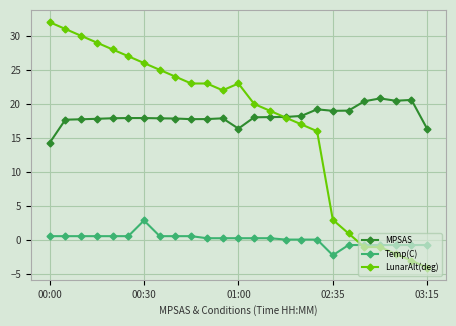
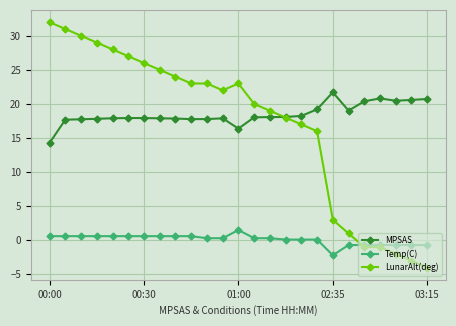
  {
    "MPSAS": {
      "00:00": 14,
      "00:30": 18,
      "01:00": 16,
-     "02:35": 19,
-     "03:15": 16
+     "02:35": 22,
+     "03:15": 21
    },
    "Temp(C)": {
      "00:00": 1,
-     "00:30": 3,
-     "01:00": 0,
+     "00:30": 1,
+     "01:00": 2,
      "02:35": -2
    },
    "LunarAlt(deg)": {
      "00:00": 32,
      "00:30": 26,
      "01:00": 23,
      "02:35": 3
    }
  }
